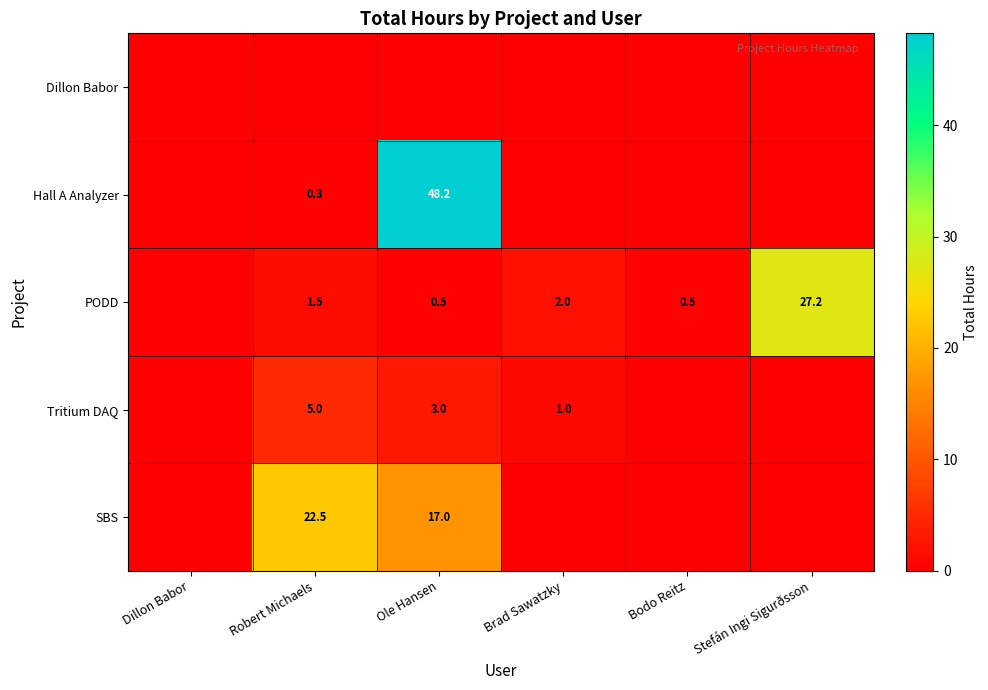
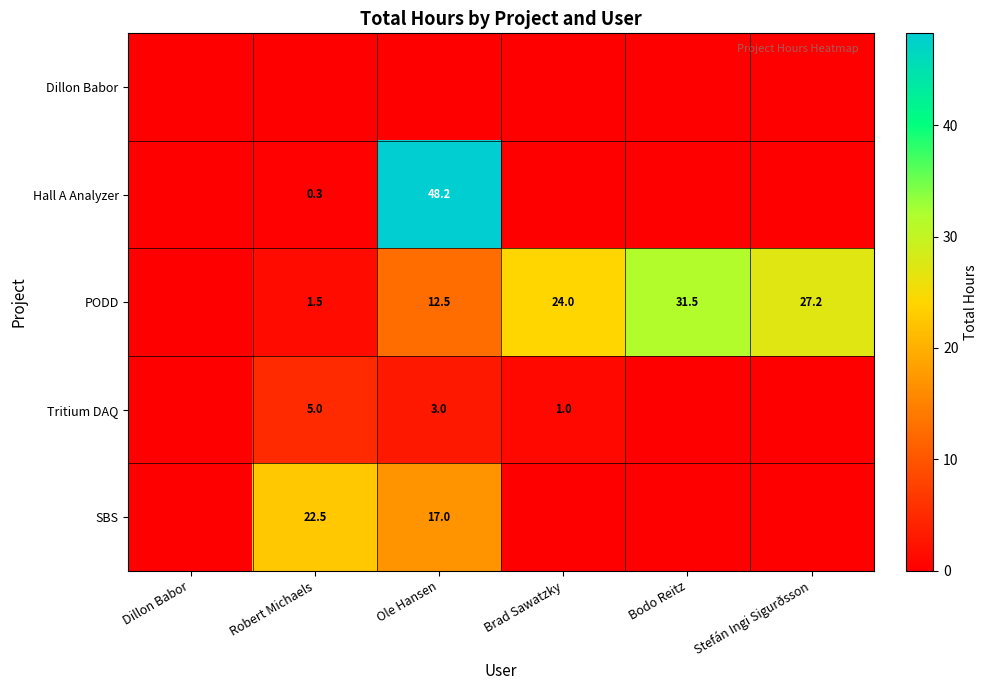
  {
    "Hall A Analyzer": {
      "Robert Michaels": 0.3,
      "Ole Hansen": 48.2
    },
    "PODD": {
      "Robert Michaels": 1.5,
-     "Ole Hansen": 0.5,
-     "Brad Sawatzky": 2.0,
-     "Bodo Reitz": 0.5,
+     "Ole Hansen": 12.5,
+     "Brad Sawatzky": 24.0,
+     "Bodo Reitz": 31.5,
      "Stefán Ingi Sigurðsson": 27.2
    },
    "Tritium DAQ": {
      "Robert Michaels": 5.0,
      "Ole Hansen": 3.0,
      "Brad Sawatzky": 1.0
    },
    "SBS": {
      "Robert Michaels": 22.5,
      "Ole Hansen": 17.0
    }
  }
